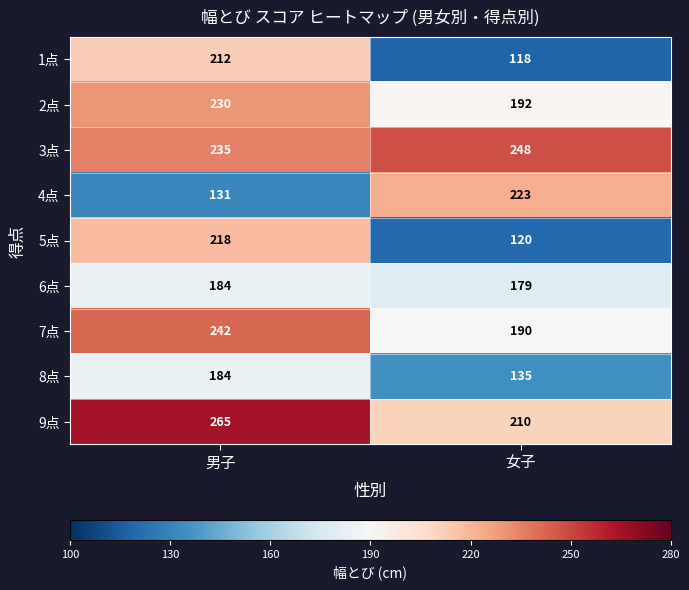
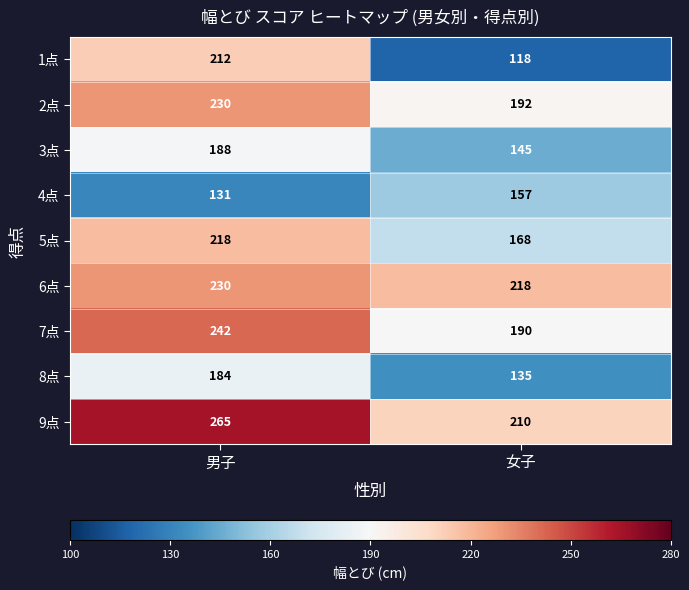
  {
    "1点": {
      "男子": 212,
      "女子": 118
    },
    "2点": {
      "男子": 230,
      "女子": 192
    },
    "3点": {
-     "男子": 235,
-     "女子": 248
+     "男子": 188,
+     "女子": 145
    },
    "4点": {
      "男子": 131,
-     "女子": 223
+     "女子": 157
    },
    "5点": {
      "男子": 218,
-     "女子": 120
+     "女子": 168
    },
    "6点": {
-     "男子": 184,
-     "女子": 179
+     "男子": 230,
+     "女子": 218
    },
    "7点": {
      "男子": 242,
      "女子": 190
    },
    "8点": {
      "男子": 184,
      "女子": 135
    },
    "9点": {
      "男子": 265,
      "女子": 210
    }
  }
